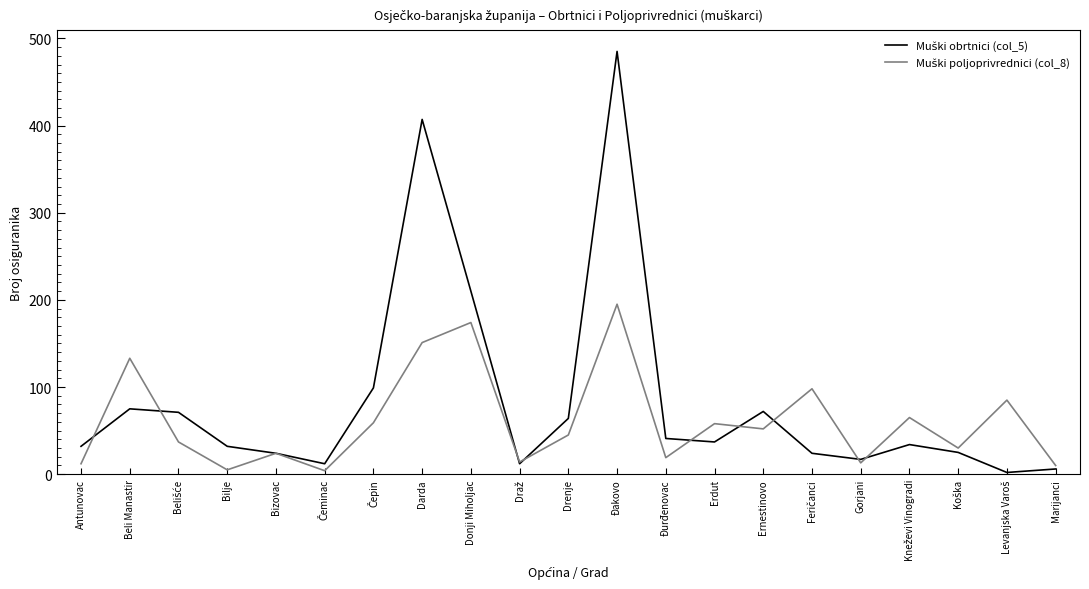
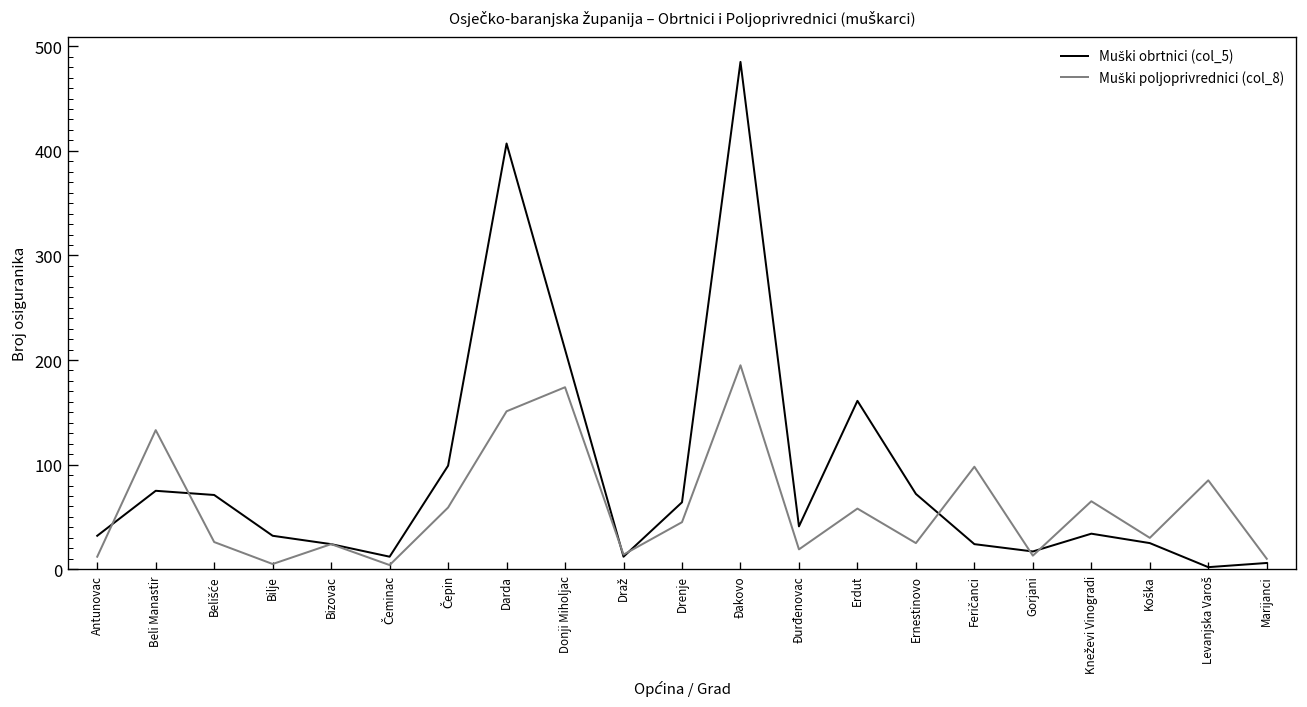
  {
    "Muški obrtnici (col_5)": {
      "Antunovac": 30,
      "Beli Manastir": 80,
      "Belišće": 70,
      "Bilje": 30,
      "Čeminac": 10,
      "Čepin": 100,
      "Darda": 410,
      "Donji Miholjac": 210,
      "Drenje": 60,
      "Đakovo": 490,
      "Đurđenovac": 40,
-     "Erdut": 40,
+     "Erdut": 160,
      "Ernestinovo": 70,
      "Feričanci": 20,
      "Gorjani": 20,
      "Kneževi Vinogradi": 30,
      "Koška": 30,
      "Levanjska Varoš": 0,
      "Marijanci": 10
    },
    "Muški poljoprivrednici (col_8)": {
      "Antunovac": 10,
      "Beli Manastir": 130,
-     "Belišće": 40,
+     "Belišće": 30,
      "Bilje": 10,
      "Čeminac": 0,
      "Čepin": 60,
      "Darda": 150,
      "Donji Miholjac": 170,
      "Drenje": 50,
      "Đakovo": 200,
      "Đurđenovac": 20,
      "Erdut": 60,
-     "Ernestinovo": 50,
+     "Ernestinovo": 30,
      "Feričanci": 100,
      "Gorjani": 10,
      "Kneževi Vinogradi": 70,
      "Koška": 30,
      "Levanjska Varoš": 90,
      "Marijanci": 10
    }
  }
